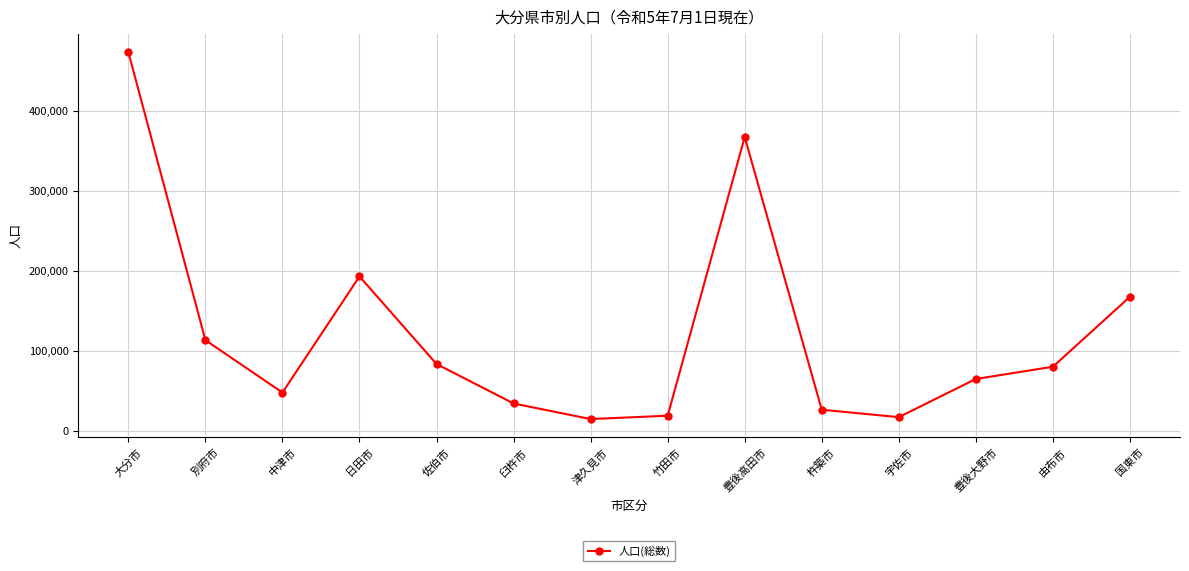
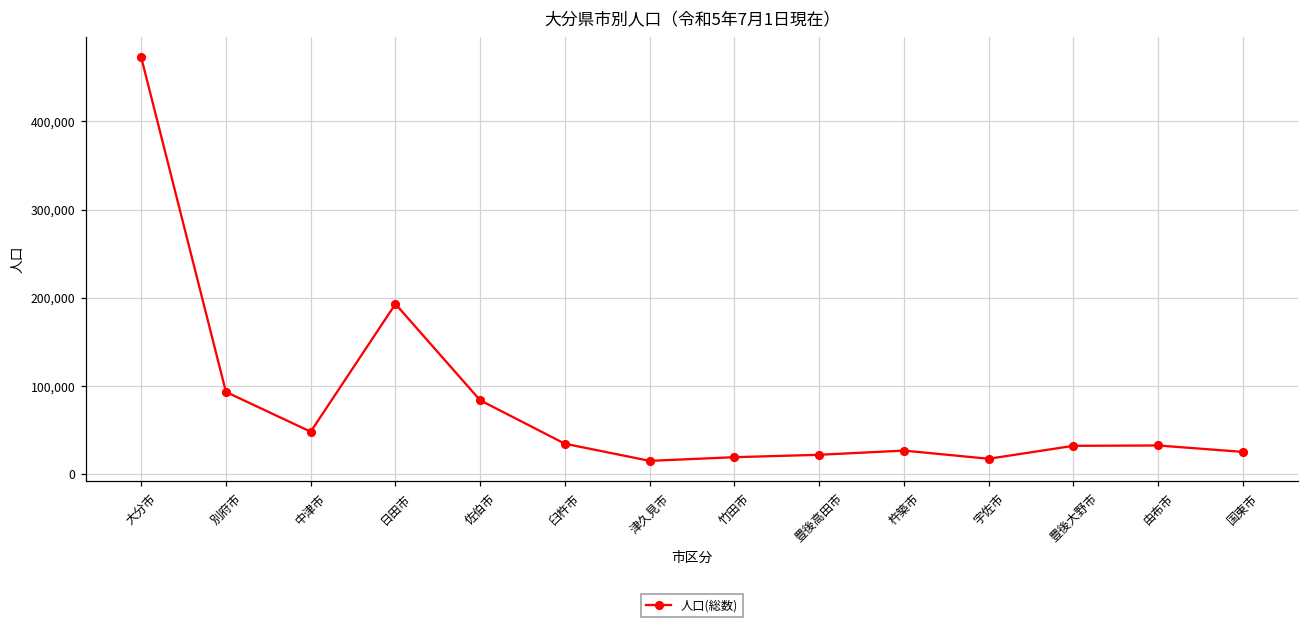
  {
    "大分市": "470,000",
-   "別府市": "110,000",
+   "別府市": "90,000",
    "中津市": "50,000",
    "日田市": "190,000",
    "佐伯市": "80,000",
    "臼杵市": "30,000",
    "津久見市": "10,000",
    "竹田市": "20,000",
-   "豊後高田市": "370,000",
+   "豊後高田市": "20,000",
    "杵築市": "30,000",
    "宇佐市": "20,000",
-   "豊後大野市": "60,000",
-   "由布市": "80,000",
-   "国東市": "170,000"
+   "豊後大野市": "30,000",
+   "由布市": "30,000",
+   "国東市": "20,000"
  }
